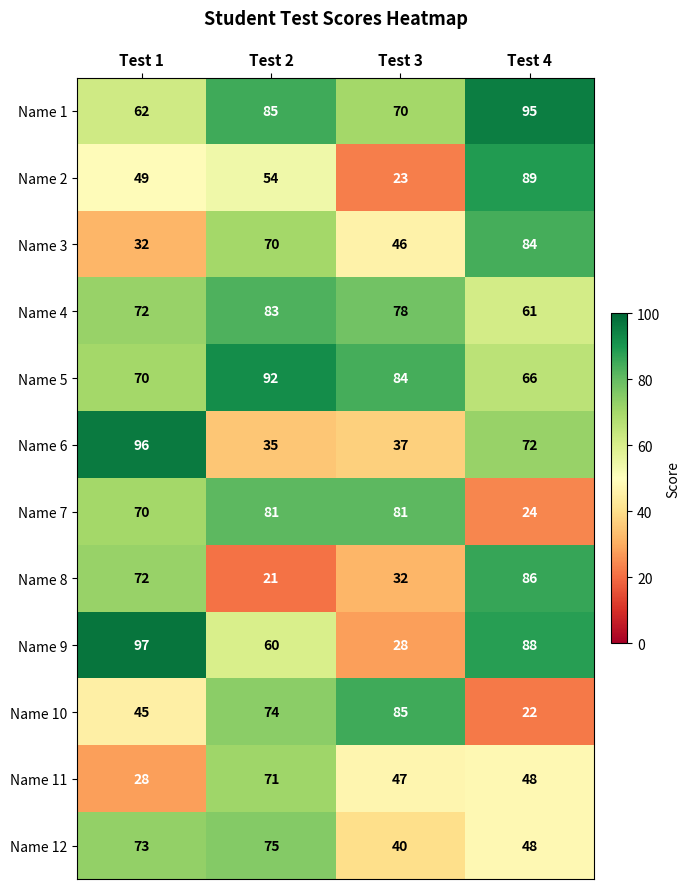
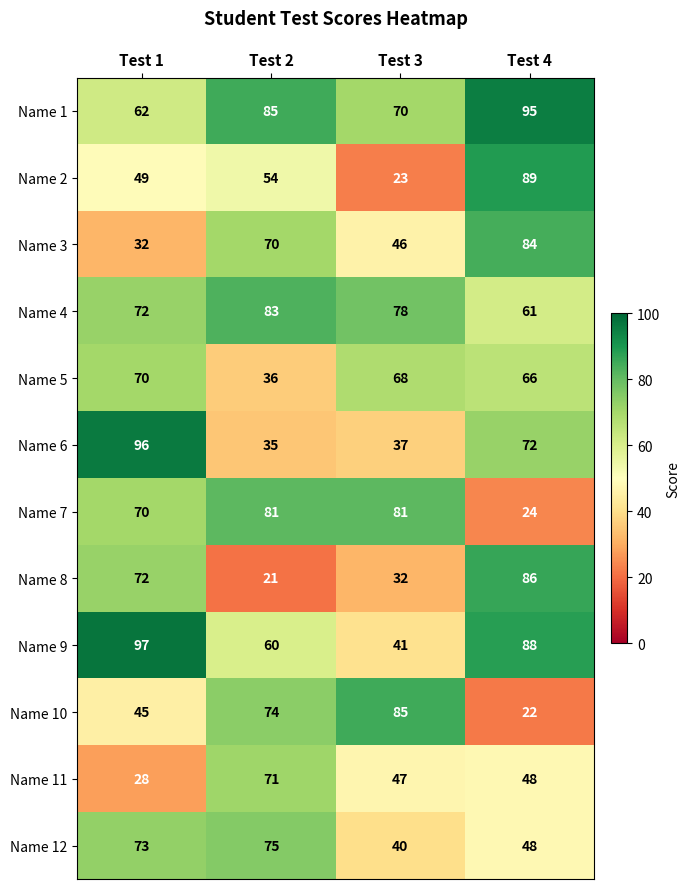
  {
    "Name 1": {
      "Test 1": 62,
      "Test 2": 85,
      "Test 3": 70,
      "Test 4": 95
    },
    "Name 2": {
      "Test 1": 49,
      "Test 2": 54,
      "Test 3": 23,
      "Test 4": 89
    },
    "Name 3": {
      "Test 1": 32,
      "Test 2": 70,
      "Test 3": 46,
      "Test 4": 84
    },
    "Name 4": {
      "Test 1": 72,
      "Test 2": 83,
      "Test 3": 78,
      "Test 4": 61
    },
    "Name 5": {
      "Test 1": 70,
-     "Test 2": 92,
-     "Test 3": 84,
+     "Test 2": 36,
+     "Test 3": 68,
      "Test 4": 66
    },
    "Name 6": {
      "Test 1": 96,
      "Test 2": 35,
      "Test 3": 37,
      "Test 4": 72
    },
    "Name 7": {
      "Test 1": 70,
      "Test 2": 81,
      "Test 3": 81,
      "Test 4": 24
    },
    "Name 8": {
      "Test 1": 72,
      "Test 2": 21,
      "Test 3": 32,
      "Test 4": 86
    },
    "Name 9": {
      "Test 1": 97,
      "Test 2": 60,
-     "Test 3": 28,
+     "Test 3": 41,
      "Test 4": 88
    },
    "Name 10": {
      "Test 1": 45,
      "Test 2": 74,
      "Test 3": 85,
      "Test 4": 22
    },
    "Name 11": {
      "Test 1": 28,
      "Test 2": 71,
      "Test 3": 47,
      "Test 4": 48
    },
    "Name 12": {
      "Test 1": 73,
      "Test 2": 75,
      "Test 3": 40,
      "Test 4": 48
    }
  }
